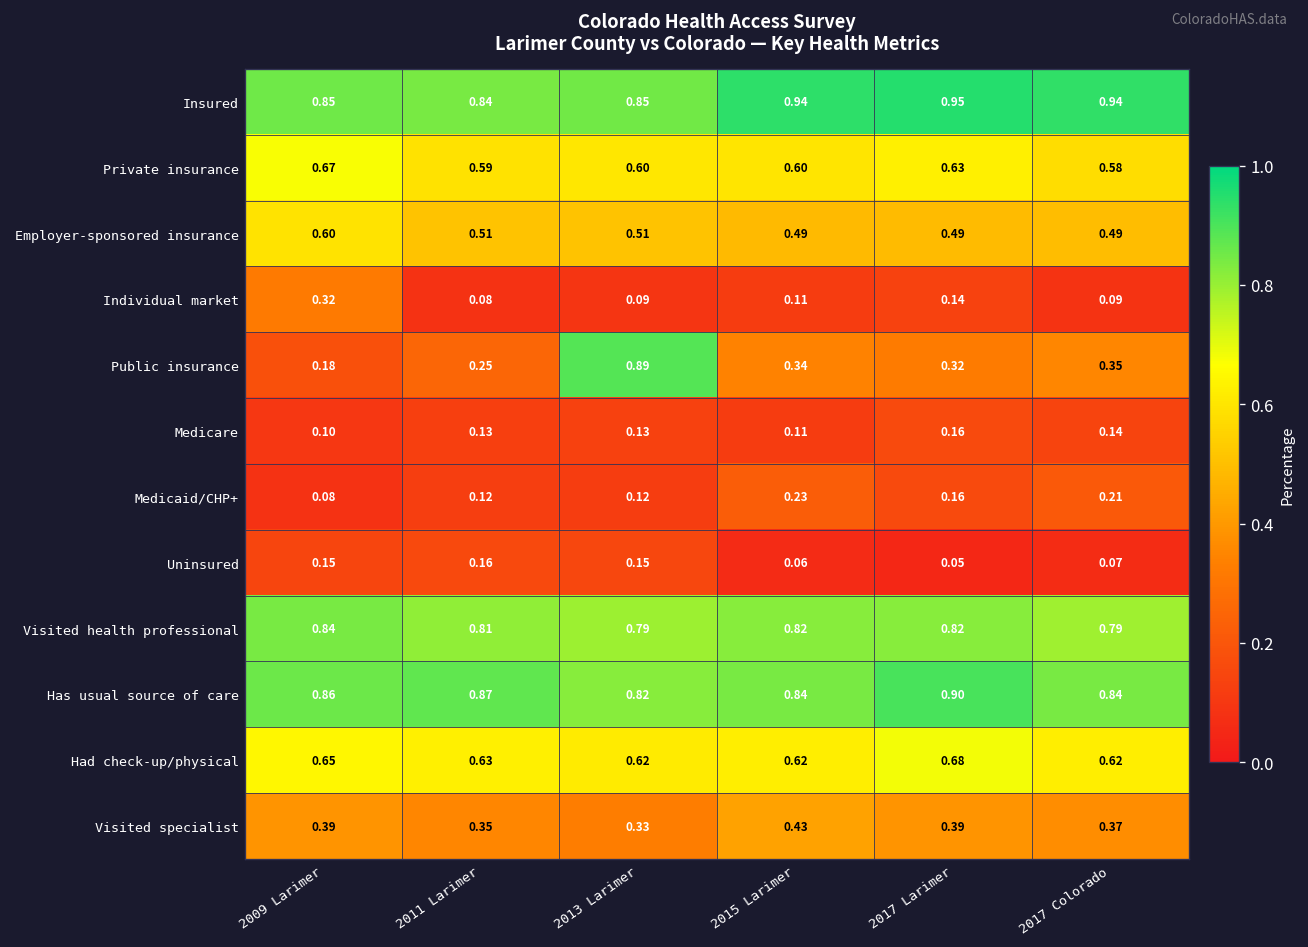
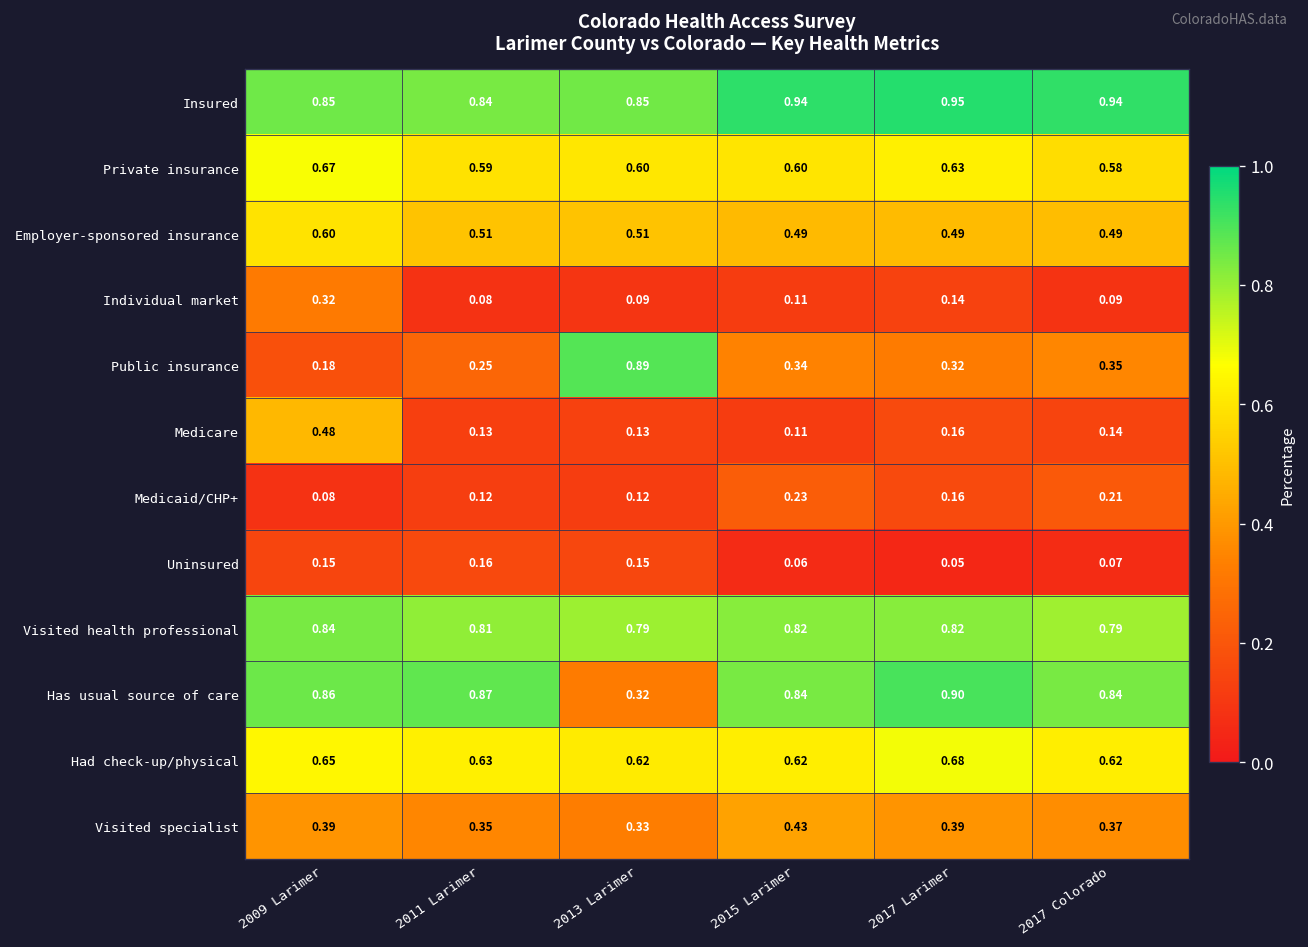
  {
    "Insured": {
      "2009 Larimer": 0.85,
      "2011 Larimer": 0.84,
      "2013 Larimer": 0.85,
      "2015 Larimer": 0.94,
      "2017 Larimer": 0.95,
      "2017 Colorado": 0.94
    },
    "Private insurance": {
      "2009 Larimer": 0.67,
      "2011 Larimer": 0.59,
      "2013 Larimer": 0.60,
      "2015 Larimer": 0.60,
      "2017 Larimer": 0.63,
      "2017 Colorado": 0.58
    },
    "Employer-sponsored insurance": {
      "2009 Larimer": 0.60,
      "2011 Larimer": 0.51,
      "2013 Larimer": 0.51,
      "2015 Larimer": 0.49,
      "2017 Larimer": 0.49,
      "2017 Colorado": 0.49
    },
    "Individual market": {
      "2009 Larimer": 0.32,
      "2011 Larimer": 0.08,
      "2013 Larimer": 0.09,
      "2015 Larimer": 0.11,
      "2017 Larimer": 0.14,
      "2017 Colorado": 0.09
    },
    "Public insurance": {
      "2009 Larimer": 0.18,
      "2011 Larimer": 0.25,
      "2013 Larimer": 0.89,
      "2015 Larimer": 0.34,
      "2017 Larimer": 0.32,
      "2017 Colorado": 0.35
    },
    "Medicare": {
-     "2009 Larimer": 0.10,
+     "2009 Larimer": 0.48,
      "2011 Larimer": 0.13,
      "2013 Larimer": 0.13,
      "2015 Larimer": 0.11,
      "2017 Larimer": 0.16,
      "2017 Colorado": 0.14
    },
    "Medicaid/CHP+": {
      "2009 Larimer": 0.08,
      "2011 Larimer": 0.12,
      "2013 Larimer": 0.12,
      "2015 Larimer": 0.23,
      "2017 Larimer": 0.16,
      "2017 Colorado": 0.21
    },
    "Uninsured": {
      "2009 Larimer": 0.15,
      "2011 Larimer": 0.16,
      "2013 Larimer": 0.15,
      "2015 Larimer": 0.06,
      "2017 Larimer": 0.05,
      "2017 Colorado": 0.07
    },
    "Visited health professional": {
      "2009 Larimer": 0.84,
      "2011 Larimer": 0.81,
      "2013 Larimer": 0.79,
      "2015 Larimer": 0.82,
      "2017 Larimer": 0.82,
      "2017 Colorado": 0.79
    },
    "Has usual source of care": {
      "2009 Larimer": 0.86,
      "2011 Larimer": 0.87,
-     "2013 Larimer": 0.82,
+     "2013 Larimer": 0.32,
      "2015 Larimer": 0.84,
      "2017 Larimer": 0.90,
      "2017 Colorado": 0.84
    },
    "Had check-up/physical": {
      "2009 Larimer": 0.65,
      "2011 Larimer": 0.63,
      "2013 Larimer": 0.62,
      "2015 Larimer": 0.62,
      "2017 Larimer": 0.68,
      "2017 Colorado": 0.62
    },
    "Visited specialist": {
      "2009 Larimer": 0.39,
      "2011 Larimer": 0.35,
      "2013 Larimer": 0.33,
      "2015 Larimer": 0.43,
      "2017 Larimer": 0.39,
      "2017 Colorado": 0.37
    }
  }
